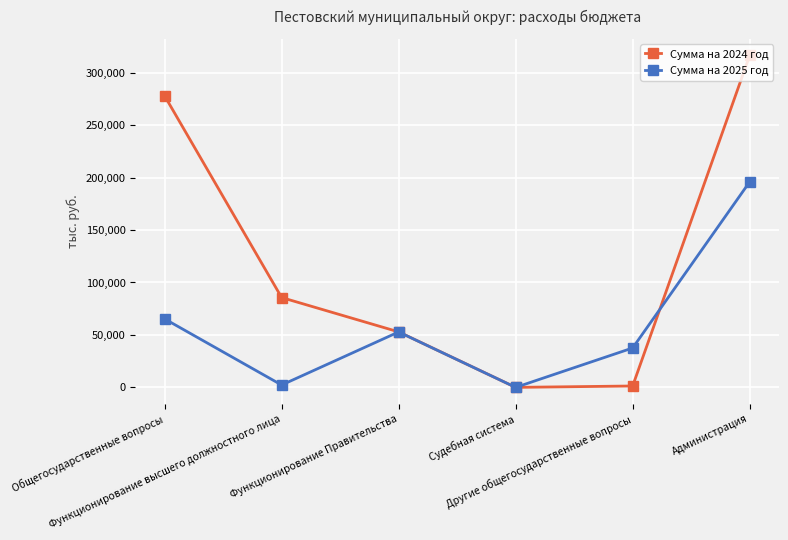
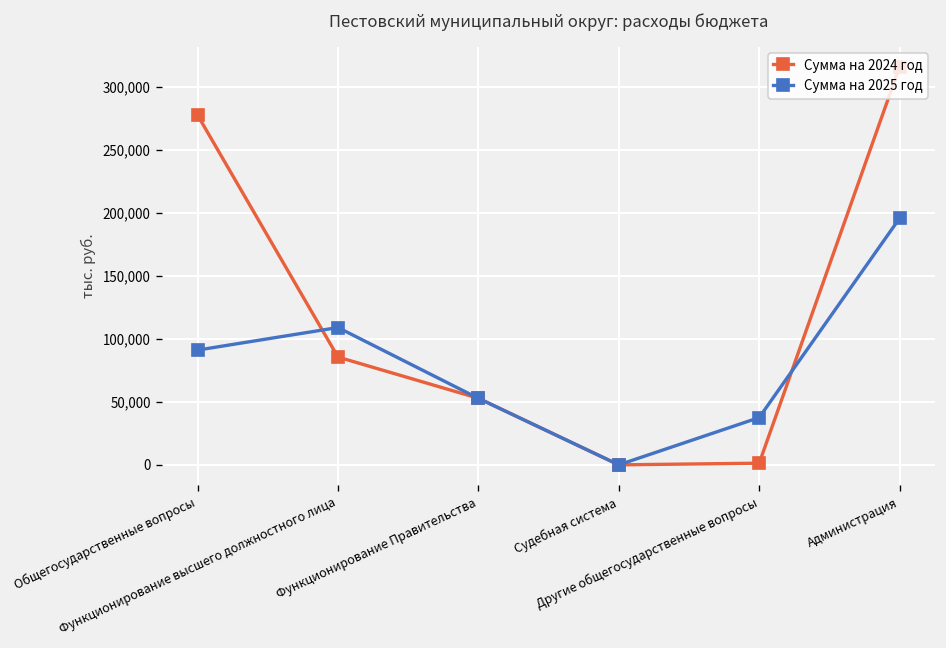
  {
    "Сумма на 2024 год": {
      "Общегосударственные вопросы": "278,000",
      "Функционирование высшего должностного лица": "86,000",
      "Другие общегосударственные вопросы": "1,000"
    },
    "Сумма на 2025 год": {
-     "Общегосударственные вопросы": "65,000",
-     "Функционирование высшего должностного лица": "2,000",
+     "Общегосударственные вопросы": "91,000",
+     "Функционирование высшего должностного лица": "109,000",
      "Другие общегосударственные вопросы": "38,000",
      "Администрация": "196,000"
    }
  }
